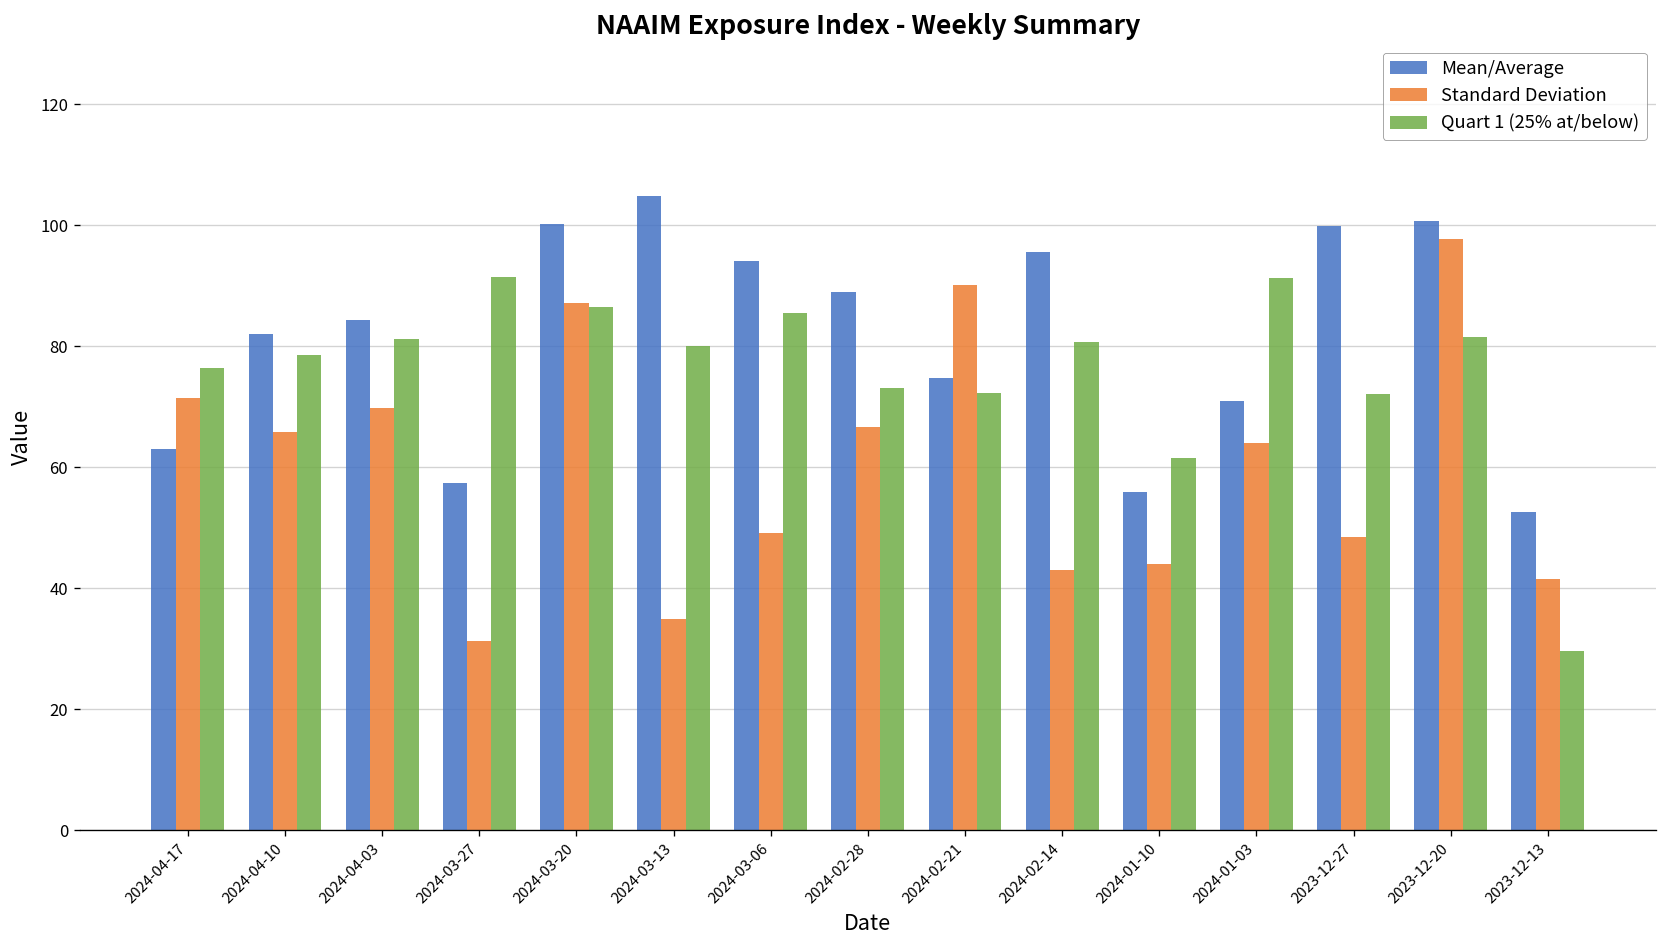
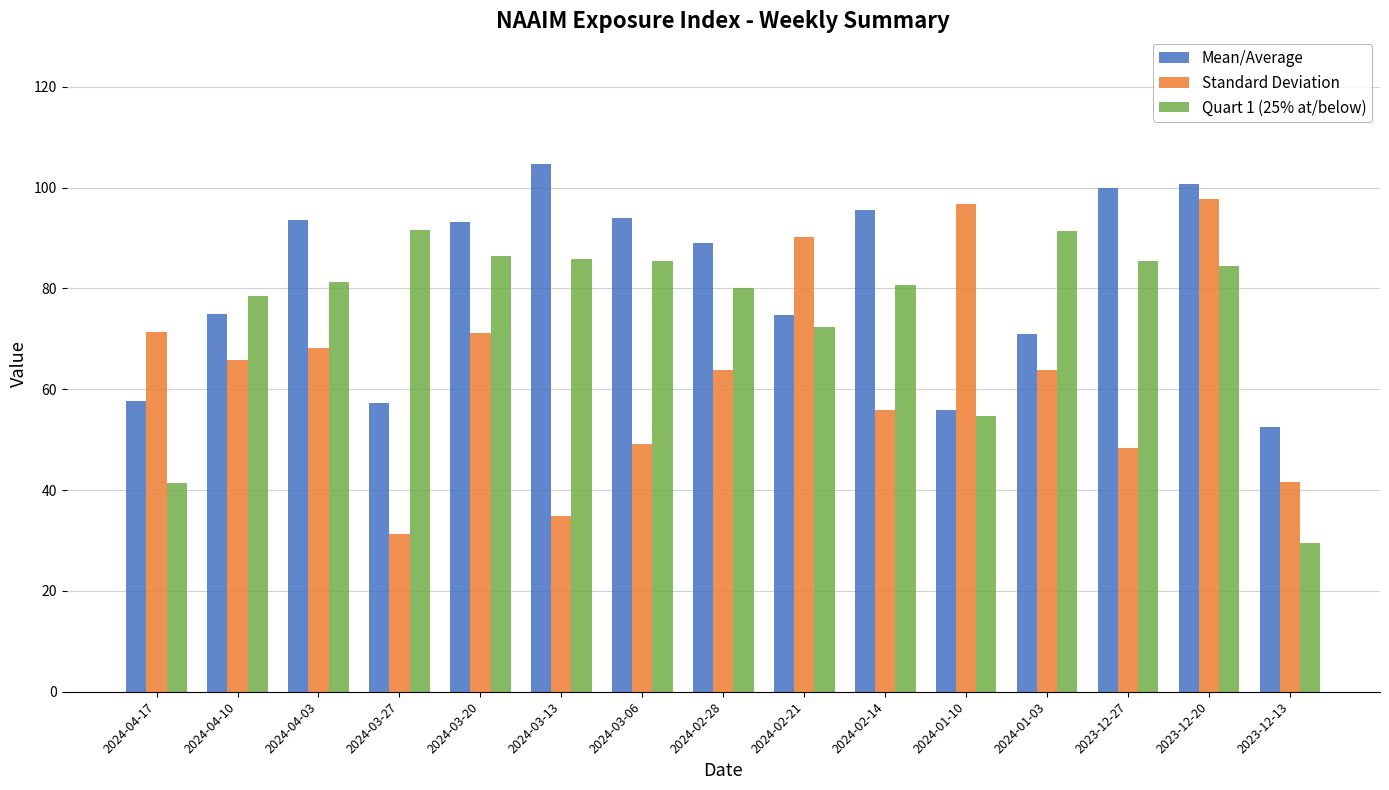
  {
    "Mean/Average": {
-     "2024-04-17": 63,
-     "2024-04-10": 82,
-     "2024-04-03": 84,
+     "2024-04-17": 58,
+     "2024-04-10": 75,
+     "2024-04-03": 94,
      "2024-03-27": 57,
-     "2024-03-20": 100,
+     "2024-03-20": 93,
      "2024-03-13": 105,
      "2024-03-06": 94,
      "2024-02-28": 89,
      "2024-02-21": 75,
      "2024-02-14": 96,
      "2024-01-10": 56,
      "2024-01-03": 71,
      "2023-12-27": 100,
      "2023-12-20": 101,
      "2023-12-13": 53
    },
    "Standard Deviation": {
      "2024-04-17": 71,
      "2024-04-10": 66,
-     "2024-04-03": 70,
+     "2024-04-03": 68,
      "2024-03-27": 31,
-     "2024-03-20": 87,
+     "2024-03-20": 71,
      "2024-03-13": 35,
      "2024-03-06": 49,
-     "2024-02-28": 67,
+     "2024-02-28": 64,
      "2024-02-21": 90,
-     "2024-02-14": 43,
-     "2024-01-10": 44,
+     "2024-02-14": 56,
+     "2024-01-10": 97,
      "2024-01-03": 64,
      "2023-12-27": 48,
      "2023-12-20": 98,
      "2023-12-13": 42
    },
    "Quart 1 (25% at/below)": {
-     "2024-04-17": 76,
+     "2024-04-17": 42,
      "2024-04-10": 79,
      "2024-04-03": 81,
      "2024-03-27": 92,
      "2024-03-20": 86,
-     "2024-03-13": 80,
+     "2024-03-13": 86,
      "2024-03-06": 86,
-     "2024-02-28": 73,
+     "2024-02-28": 80,
      "2024-02-21": 72,
      "2024-02-14": 81,
-     "2024-01-10": 61,
+     "2024-01-10": 55,
      "2024-01-03": 91,
-     "2023-12-27": 72,
-     "2023-12-20": 82,
+     "2023-12-27": 86,
+     "2023-12-20": 85,
      "2023-12-13": 30
    }
  }
